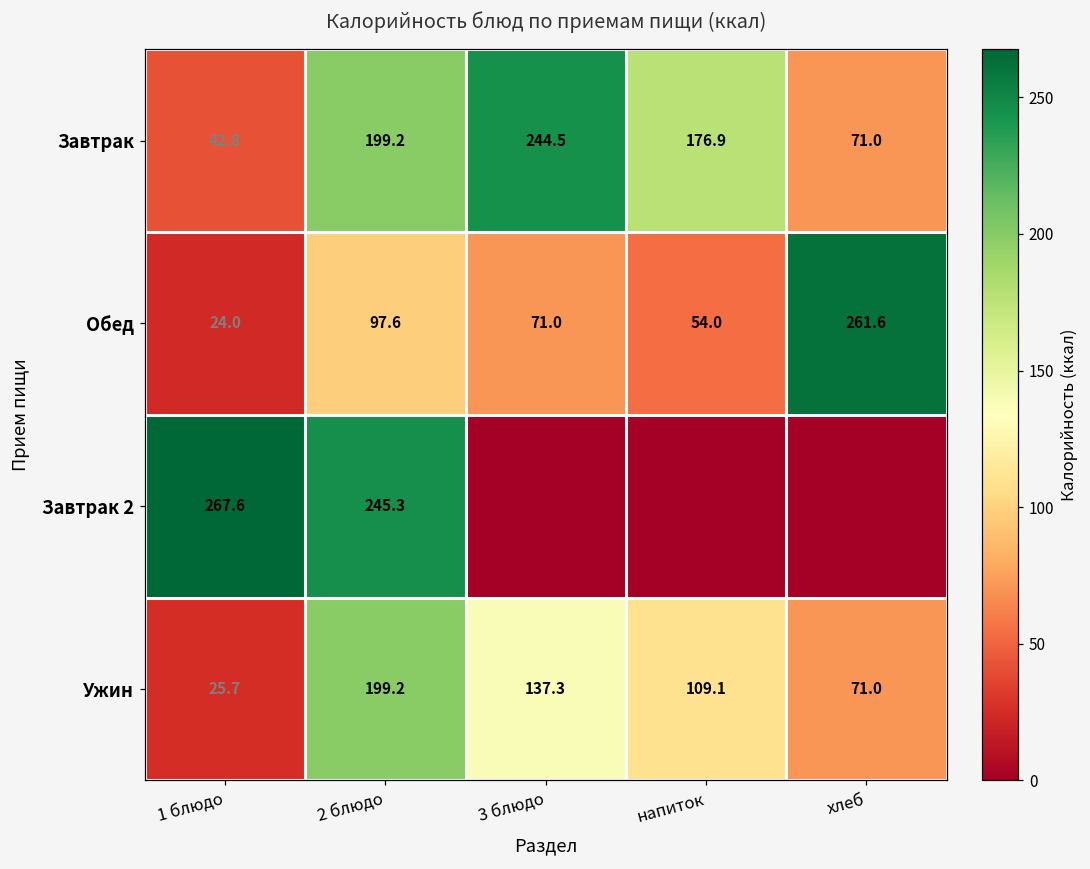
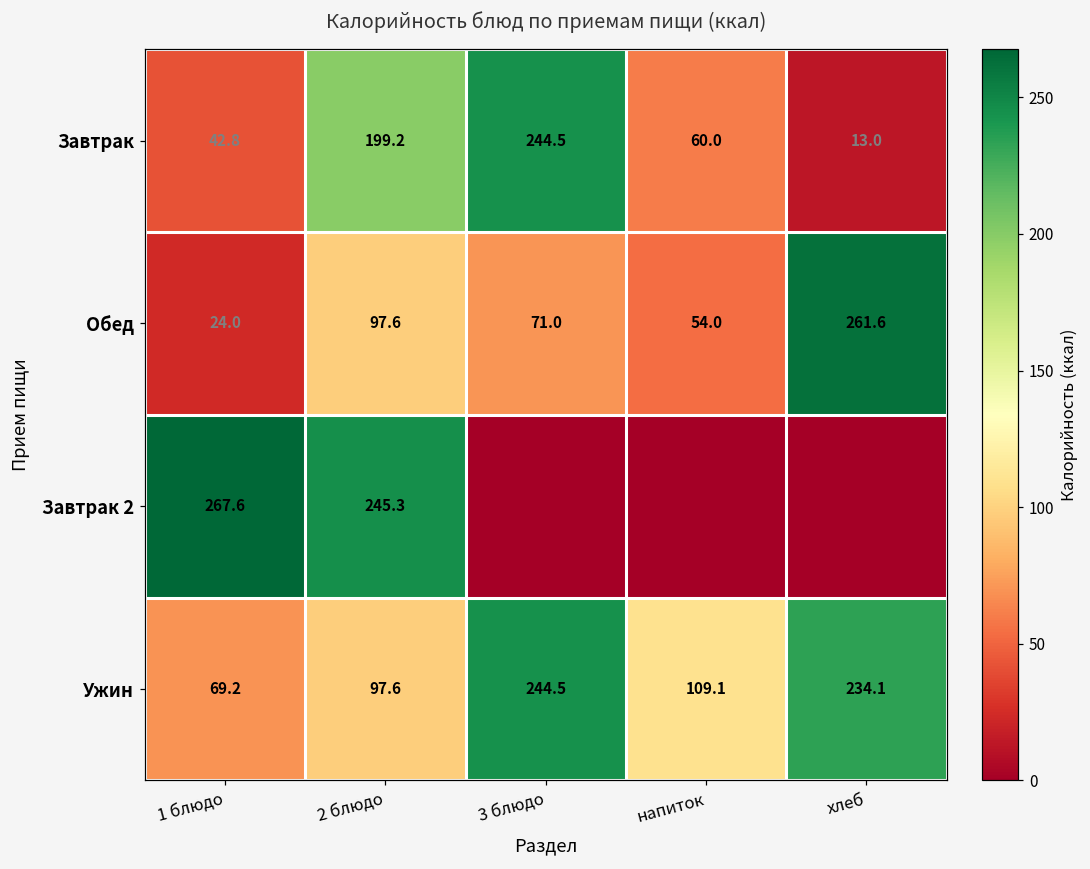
  {
    "Завтрак": {
      "1 блюдо": 42.8,
      "2 блюдо": 199.2,
      "3 блюдо": 244.5,
-     "напиток": 176.9,
-     "хлеб": 71.0
+     "напиток": 60.0,
+     "хлеб": 13.0
    },
    "Обед": {
      "1 блюдо": 24.0,
      "2 блюдо": 97.6,
      "3 блюдо": 71.0,
      "напиток": 54.0,
      "хлеб": 261.6
    },
    "Завтрак 2": {
      "1 блюдо": 267.6,
      "2 блюдо": 245.3
    },
    "Ужин": {
-     "1 блюдо": 25.7,
-     "2 блюдо": 199.2,
-     "3 блюдо": 137.3,
+     "1 блюдо": 69.2,
+     "2 блюдо": 97.6,
+     "3 блюдо": 244.5,
      "напиток": 109.1,
-     "хлеб": 71.0
+     "хлеб": 234.1
    }
  }
